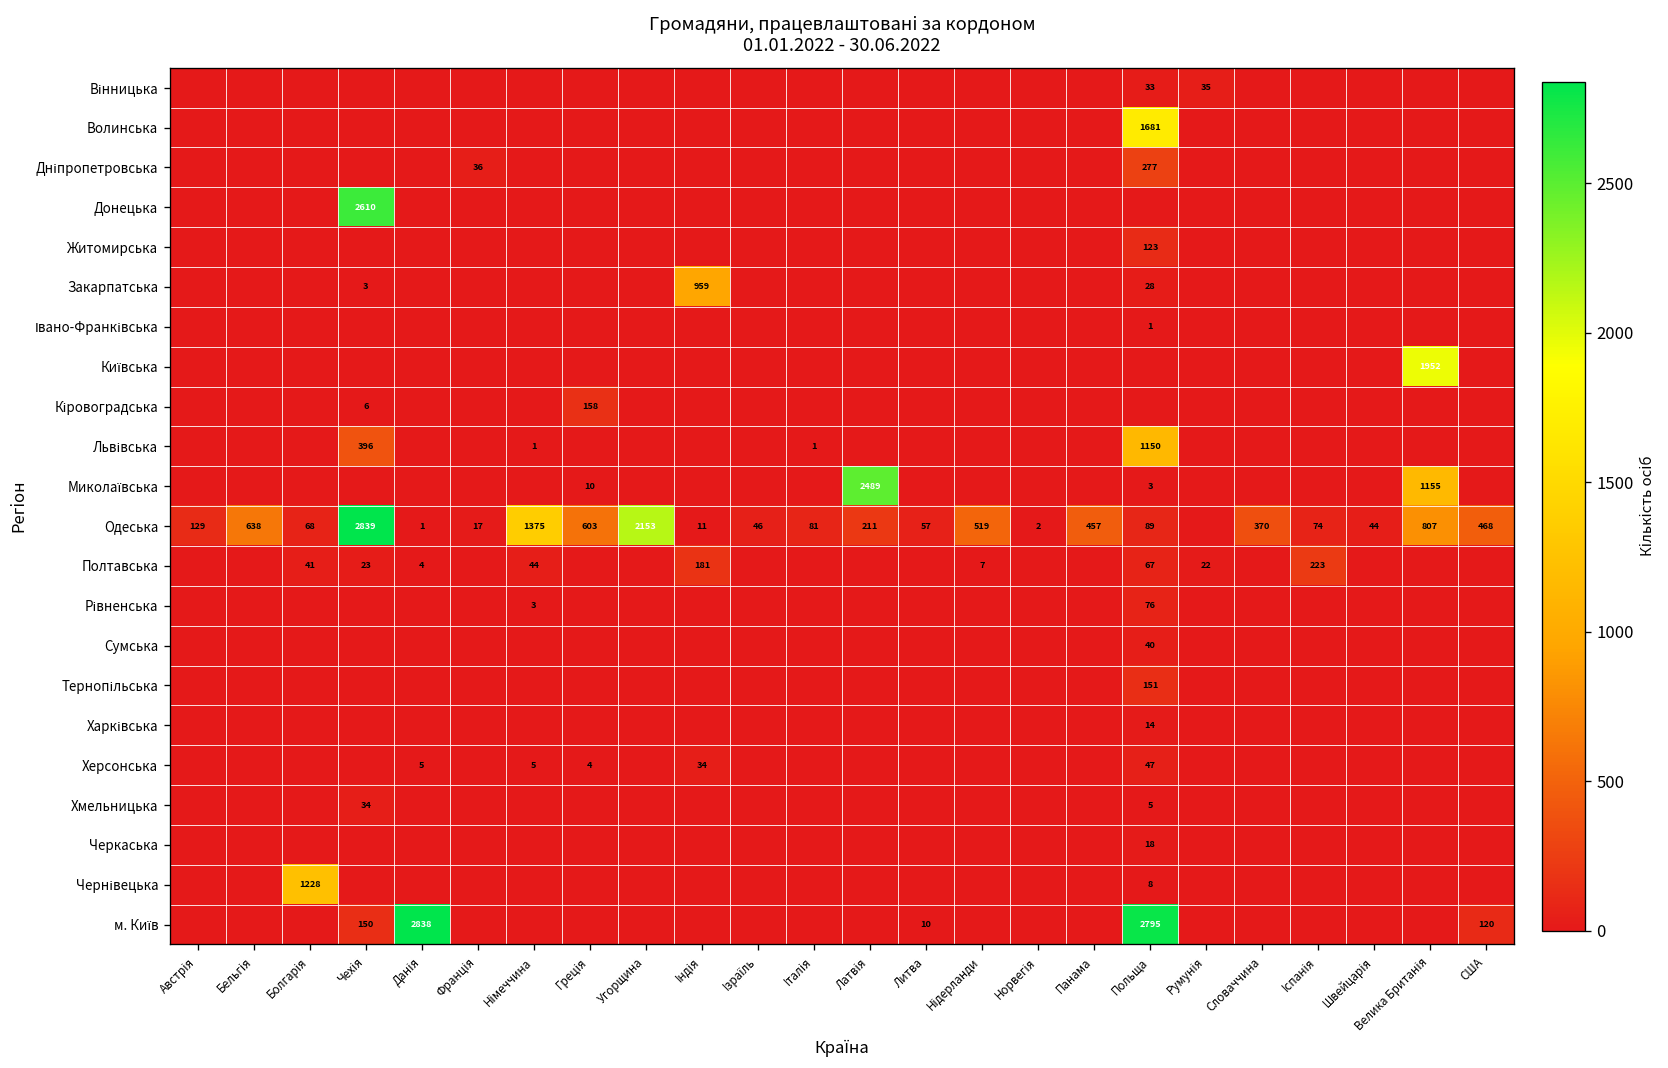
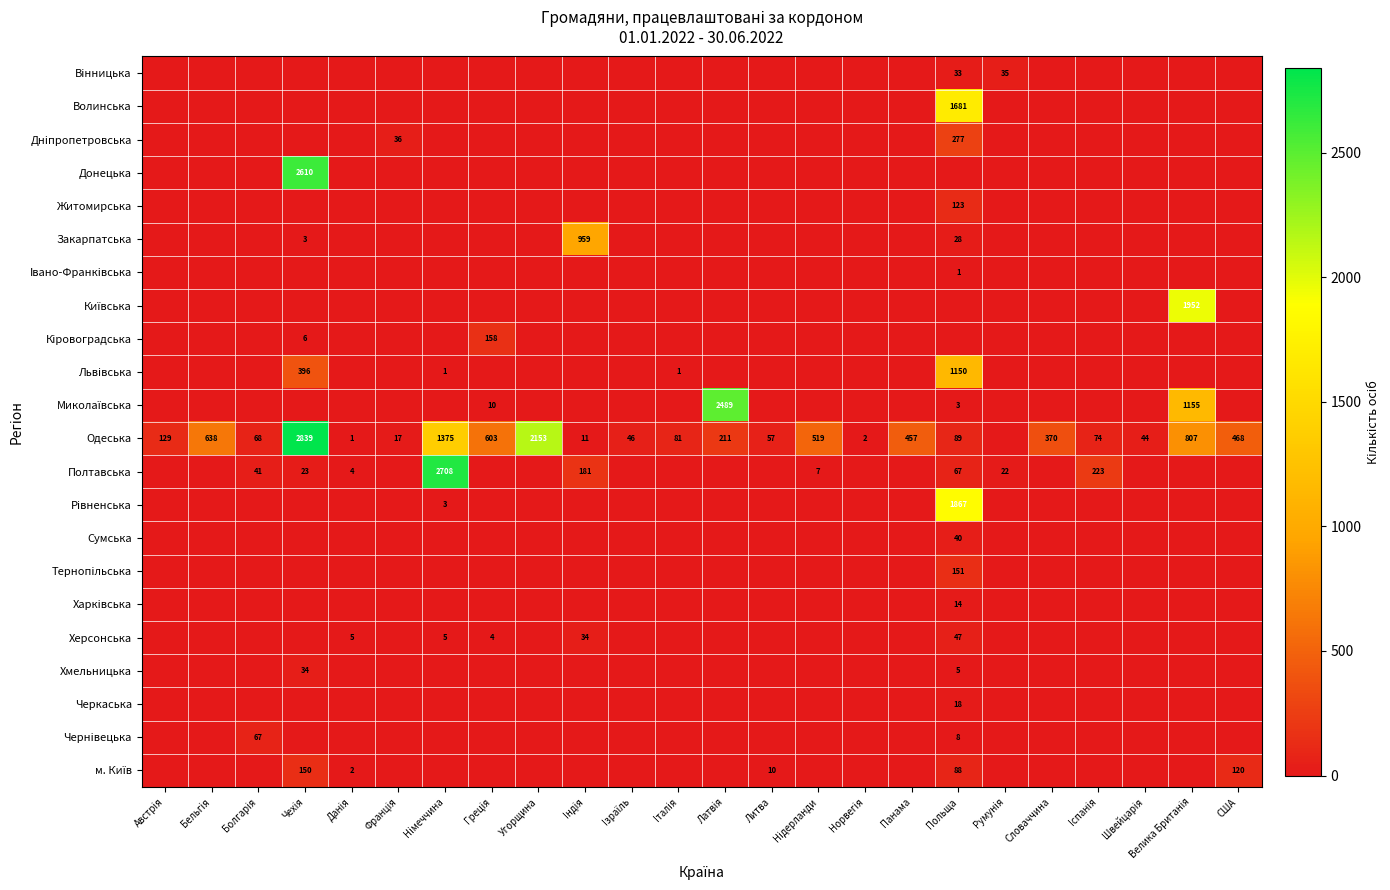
  {
    "Вінницька": {
      "Польща": 33,
      "Румунія": 35
    },
    "Волинська": {
      "Польща": 1681
    },
    "Дніпропетровська": {
      "Франція": 36,
      "Польща": 277
    },
    "Донецька": {
      "Чехія": 2610
    },
    "Житомирська": {
      "Польща": 123
    },
    "Закарпатська": {
      "Чехія": 3,
      "Індія": 959,
      "Польща": 28
    },
    "Івано-Франківська": {
      "Польща": 1
    },
    "Київська": {
      "Велика Британія": 1952
    },
    "Кіровоградська": {
      "Чехія": 6,
      "Греція": 158
    },
    "Львівська": {
      "Чехія": 396,
      "Німеччина": 1,
      "Італія": 1,
      "Польща": 1150
    },
    "Миколаївська": {
      "Греція": 10,
      "Латвія": 2489,
      "Польща": 3,
      "Велика Британія": 1155
    },
    "Одеська": {
      "Австрія": 129,
      "Бельгія": 638,
      "Болгарія": 68,
      "Чехія": 2839,
      "Данія": 1,
      "Франція": 17,
      "Німеччина": 1375,
      "Греція": 603,
      "Угорщина": 2153,
      "Індія": 11,
      "Ізраїль": 46,
      "Італія": 81,
      "Латвія": 211,
      "Литва": 57,
      "Нідерланди": 519,
      "Норвегія": 2,
      "Панама": 457,
      "Польща": 89,
      "Словаччина": 370,
      "Іспанія": 74,
      "Швейцарія": 44,
      "Велика Британія": 807,
      "США": 468
    },
    "Полтавська": {
      "Болгарія": 41,
      "Чехія": 23,
      "Данія": 4,
-     "Німеччина": 44,
+     "Німеччина": 2708,
      "Індія": 181,
      "Нідерланди": 7,
      "Польща": 67,
      "Румунія": 22,
      "Іспанія": 223
    },
    "Рівненська": {
      "Німеччина": 3,
-     "Польща": 76
+     "Польща": 1867
    },
    "Сумська": {
      "Польща": 40
    },
    "Тернопільська": {
      "Польща": 151
    },
    "Харківська": {
      "Польща": 14
    },
    "Херсонська": {
      "Данія": 5,
      "Німеччина": 5,
      "Греція": 4,
      "Індія": 34,
      "Польща": 47
    },
    "Хмельницька": {
      "Чехія": 34,
      "Польща": 5
    },
    "Черкаська": {
      "Польща": 18
    },
    "Чернівецька": {
-     "Болгарія": 1228,
+     "Болгарія": 67,
      "Польща": 8
    },
    "м. Київ": {
      "Чехія": 150,
-     "Данія": 2838,
+     "Данія": 2,
      "Литва": 10,
-     "Польща": 2795,
+     "Польща": 88,
      "США": 120
    }
  }
